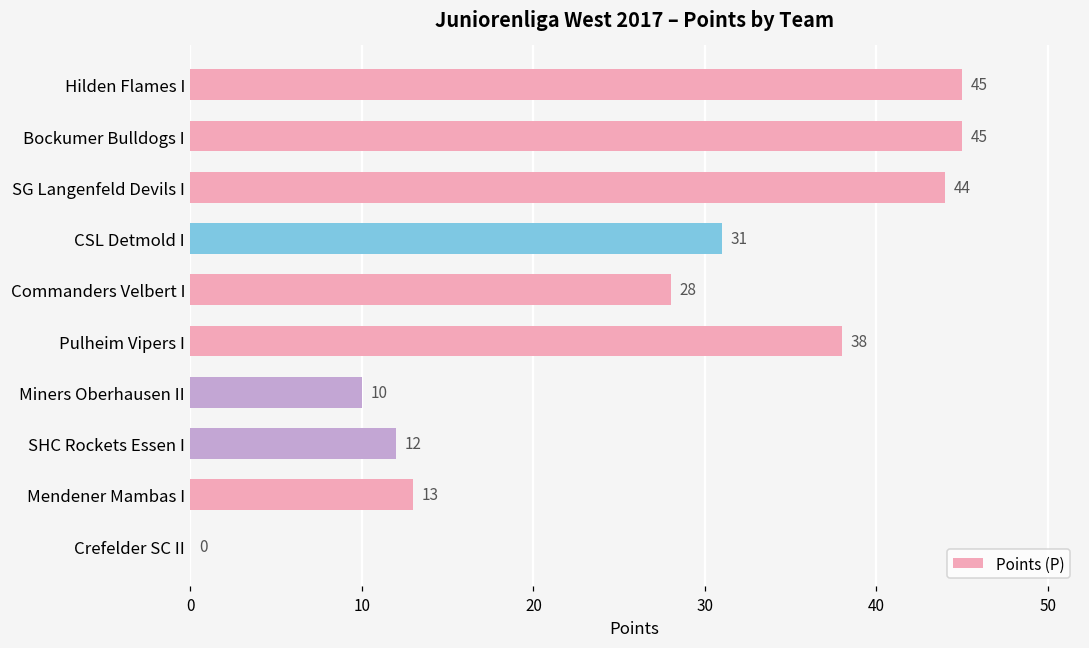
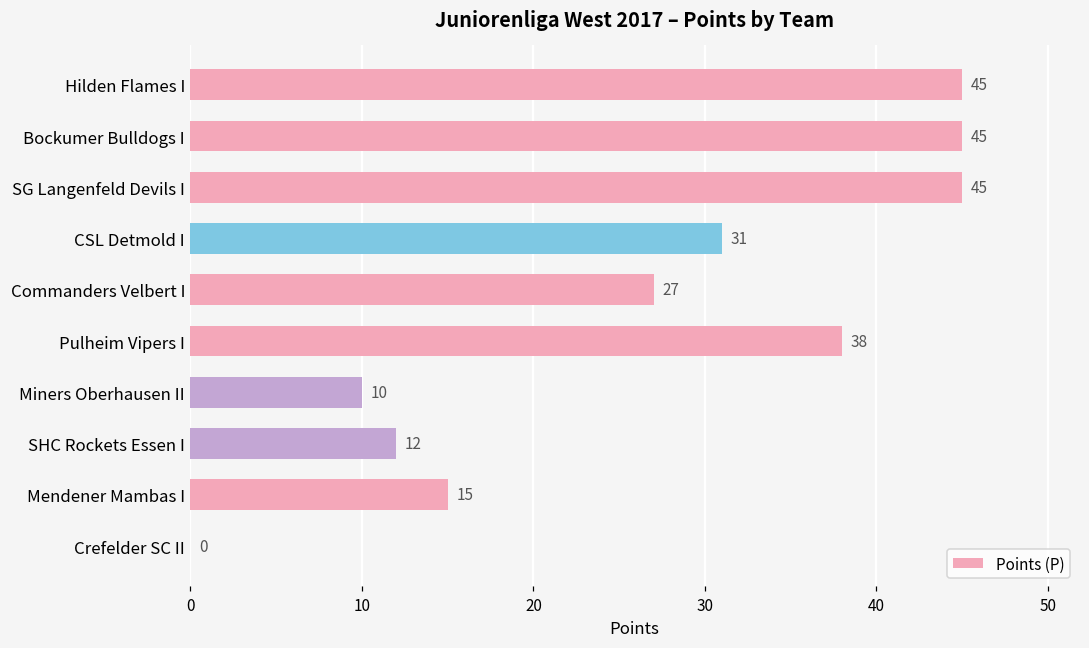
  {
    "Hilden Flames I": 45,
    "Bockumer Bulldogs I": 45,
-   "SG Langenfeld Devils I": 44,
+   "SG Langenfeld Devils I": 45,
    "CSL Detmold I": 31,
-   "Commanders Velbert I": 28,
+   "Commanders Velbert I": 27,
    "Pulheim Vipers I": 38,
    "Miners Oberhausen II": 10,
    "SHC Rockets Essen I": 12,
-   "Mendener Mambas I": 13,
+   "Mendener Mambas I": 15,
    "Crefelder SC II": 0
  }
